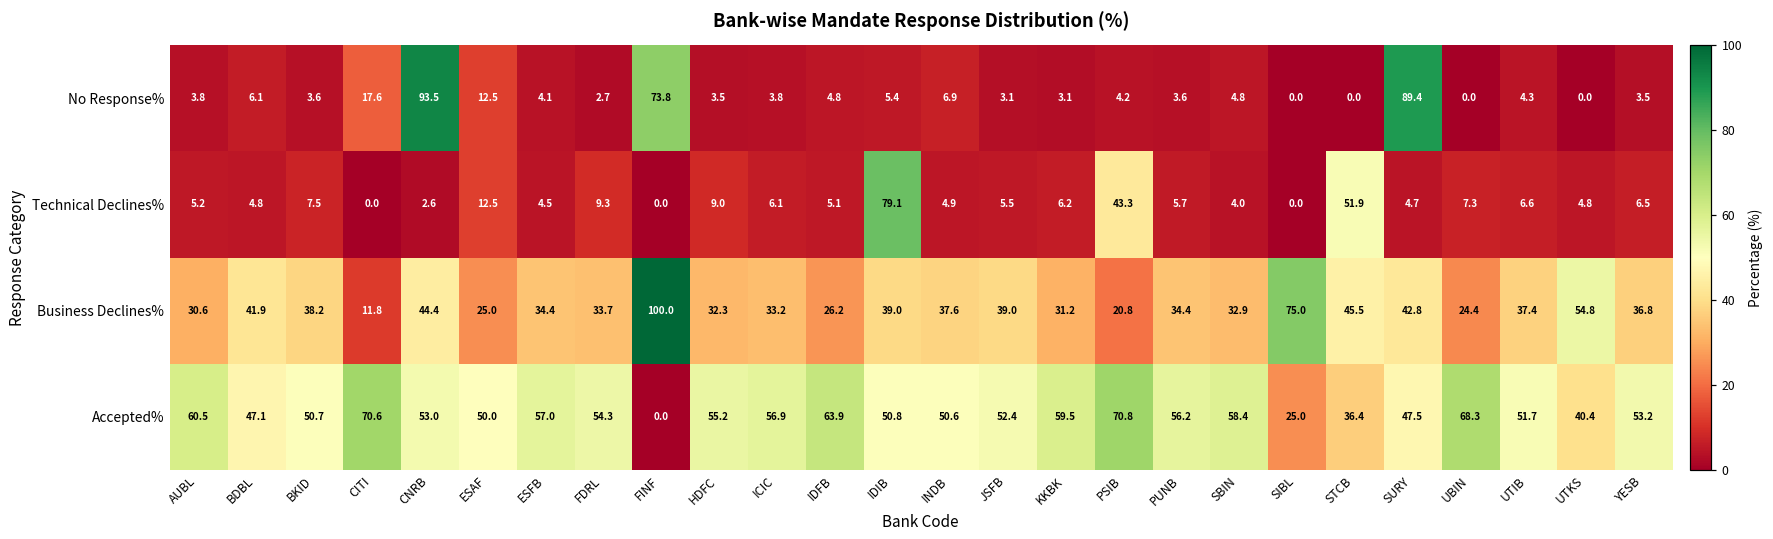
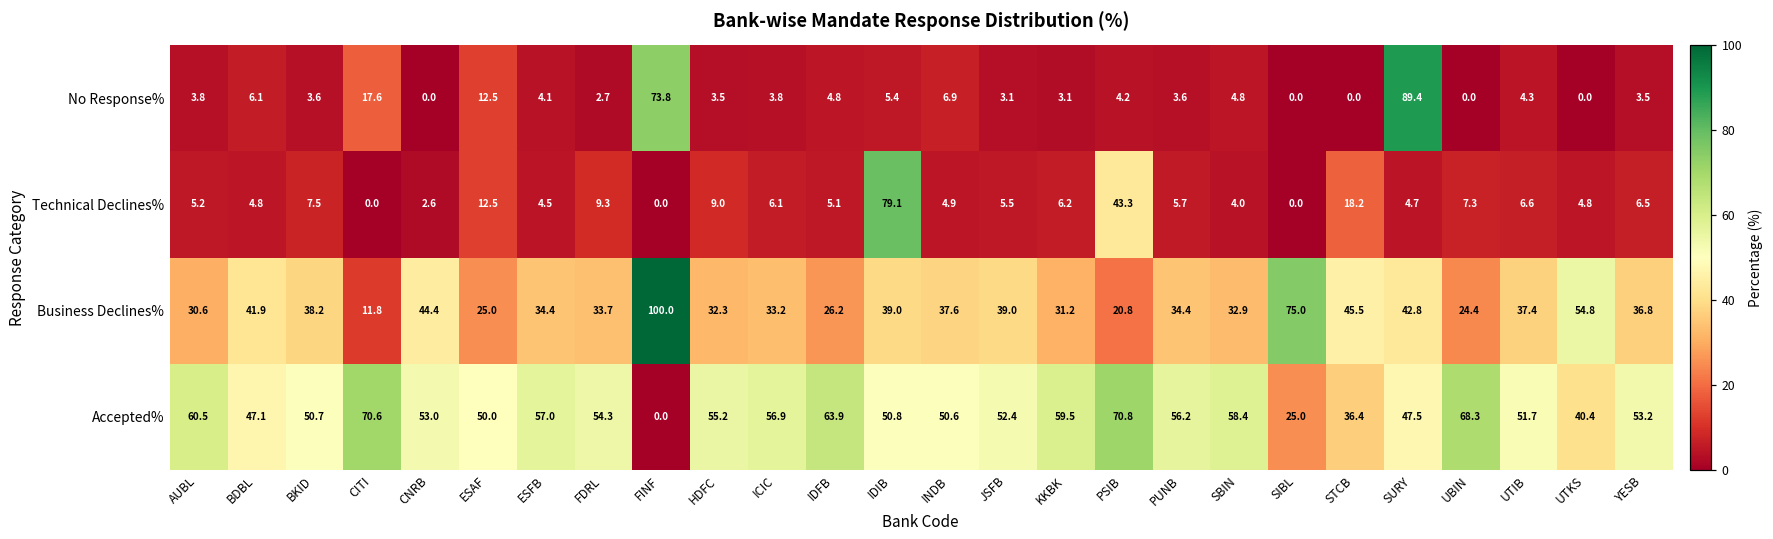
  {
    "No Response%": {
      "AUBL": 3.8,
      "BDBL": 6.1,
      "BKID": 3.6,
      "CITI": 17.6,
-     "CNRB": 93.5,
+     "CNRB": 0.0,
      "ESAF": 12.5,
      "ESFB": 4.1,
      "FDRL": 2.7,
      "FINF": 73.8,
      "HDFC": 3.5,
      "ICIC": 3.8,
      "IDFB": 4.8,
      "IDIB": 5.4,
      "INDB": 6.9,
      "JSFB": 3.1,
      "KKBK": 3.1,
      "PSIB": 4.2,
      "PUNB": 3.6,
      "SBIN": 4.8,
      "SIBL": 0.0,
      "STCB": 0.0,
      "SURY": 89.4,
      "UBIN": 0.0,
      "UTIB": 4.3,
      "UTKS": 0.0,
      "YESB": 3.5
    },
    "Technical Declines%": {
      "AUBL": 5.2,
      "BDBL": 4.8,
      "BKID": 7.5,
      "CITI": 0.0,
      "CNRB": 2.6,
      "ESAF": 12.5,
      "ESFB": 4.5,
      "FDRL": 9.3,
      "FINF": 0.0,
      "HDFC": 9.0,
      "ICIC": 6.1,
      "IDFB": 5.1,
      "IDIB": 79.1,
      "INDB": 4.9,
      "JSFB": 5.5,
      "KKBK": 6.2,
      "PSIB": 43.3,
      "PUNB": 5.7,
      "SBIN": 4.0,
      "SIBL": 0.0,
-     "STCB": 51.9,
+     "STCB": 18.2,
      "SURY": 4.7,
      "UBIN": 7.3,
      "UTIB": 6.6,
      "UTKS": 4.8,
      "YESB": 6.5
    },
    "Business Declines%": {
      "AUBL": 30.6,
      "BDBL": 41.9,
      "BKID": 38.2,
      "CITI": 11.8,
      "CNRB": 44.4,
      "ESAF": 25.0,
      "ESFB": 34.4,
      "FDRL": 33.7,
      "FINF": 100.0,
      "HDFC": 32.3,
      "ICIC": 33.2,
      "IDFB": 26.2,
      "IDIB": 39.0,
      "INDB": 37.6,
      "JSFB": 39.0,
      "KKBK": 31.2,
      "PSIB": 20.8,
      "PUNB": 34.4,
      "SBIN": 32.9,
      "SIBL": 75.0,
      "STCB": 45.5,
      "SURY": 42.8,
      "UBIN": 24.4,
      "UTIB": 37.4,
      "UTKS": 54.8,
      "YESB": 36.8
    },
    "Accepted%": {
      "AUBL": 60.5,
      "BDBL": 47.1,
      "BKID": 50.7,
      "CITI": 70.6,
      "CNRB": 53.0,
      "ESAF": 50.0,
      "ESFB": 57.0,
      "FDRL": 54.3,
      "FINF": 0.0,
      "HDFC": 55.2,
      "ICIC": 56.9,
      "IDFB": 63.9,
      "IDIB": 50.8,
      "INDB": 50.6,
      "JSFB": 52.4,
      "KKBK": 59.5,
      "PSIB": 70.8,
      "PUNB": 56.2,
      "SBIN": 58.4,
      "SIBL": 25.0,
      "STCB": 36.4,
      "SURY": 47.5,
      "UBIN": 68.3,
      "UTIB": 51.7,
      "UTKS": 40.4,
      "YESB": 53.2
    }
  }
